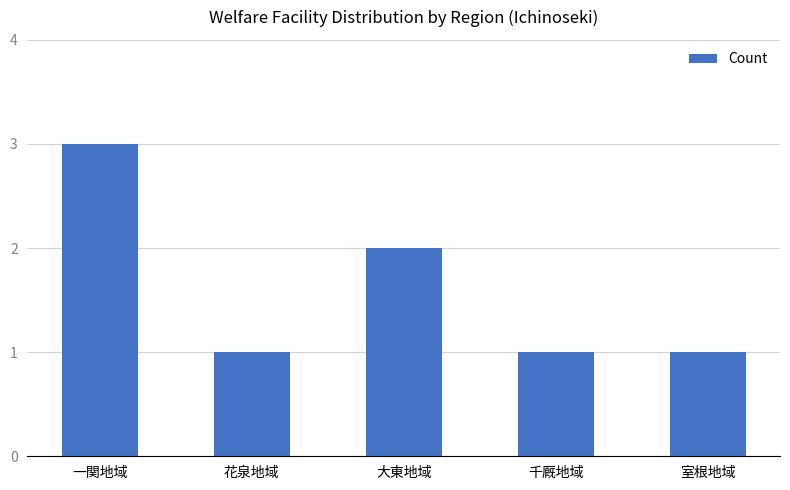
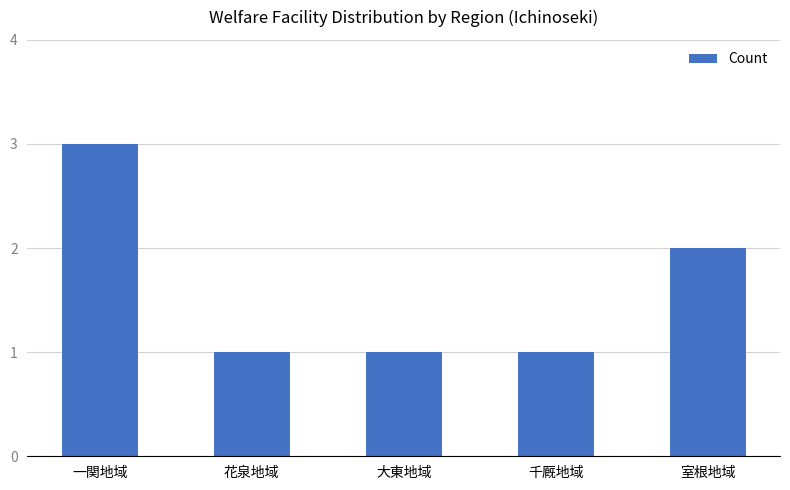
  {
    "一関地域": 3,
    "花泉地域": 1,
-   "大東地域": 2,
+   "大東地域": 1,
    "千厩地域": 1,
-   "室根地域": 1
+   "室根地域": 2
  }
